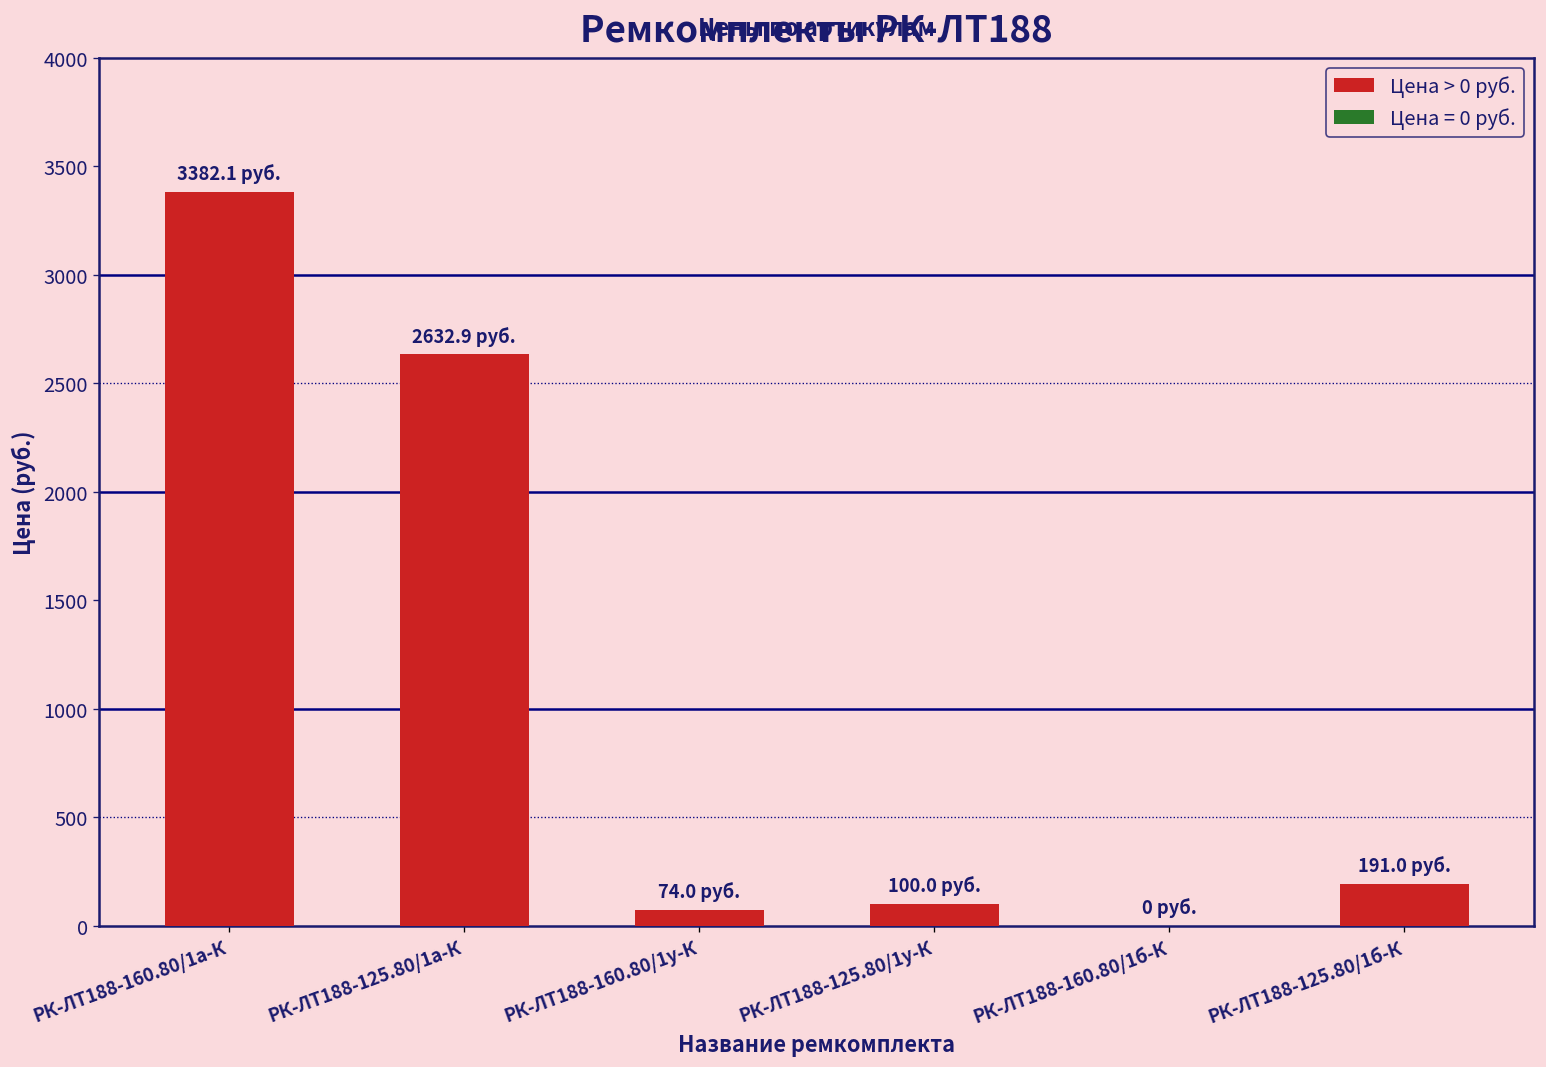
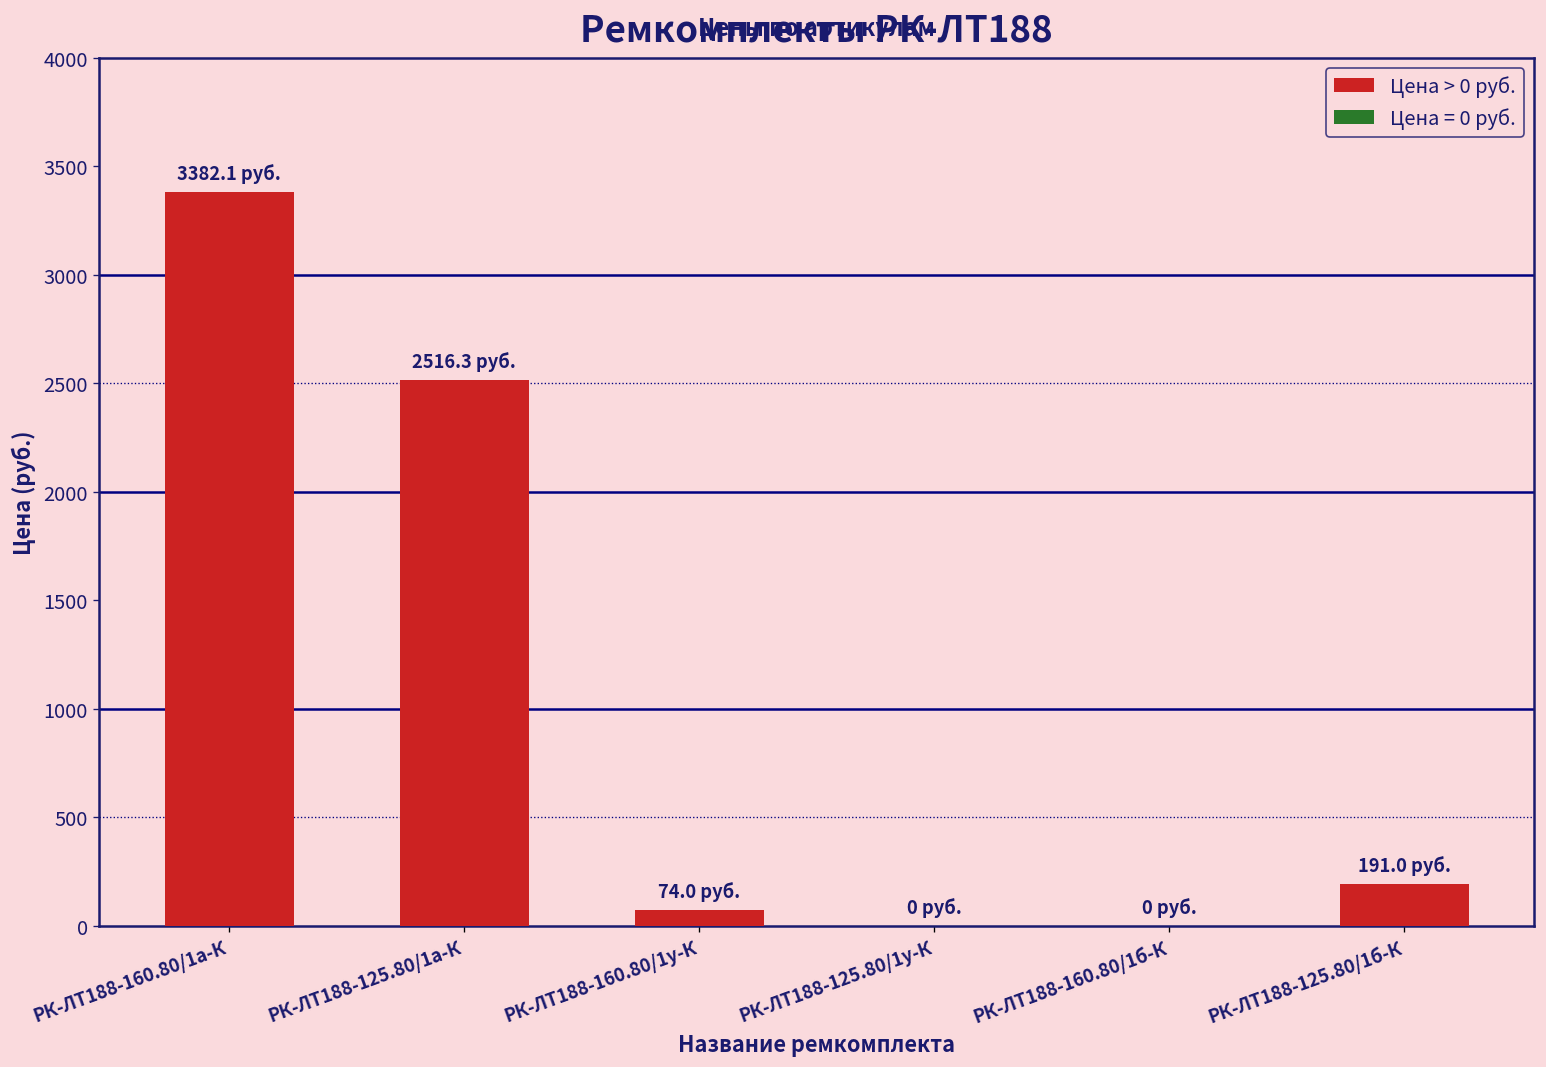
  {
    "РК-ЛТ188-160.80/1а-К": 3382.1,
-   "РК-ЛТ188-125.80/1а-К": 2632.9,
+   "РК-ЛТ188-125.80/1а-К": 2516.3,
    "РК-ЛТ188-160.80/1у-К": 74.0,
-   "РК-ЛТ188-125.80/1у-К": 100.0,
+   "РК-ЛТ188-125.80/1у-К": 0,
    "РК-ЛТ188-160.80/1б-К": 0,
    "РК-ЛТ188-125.80/1б-К": 191.0
  }
